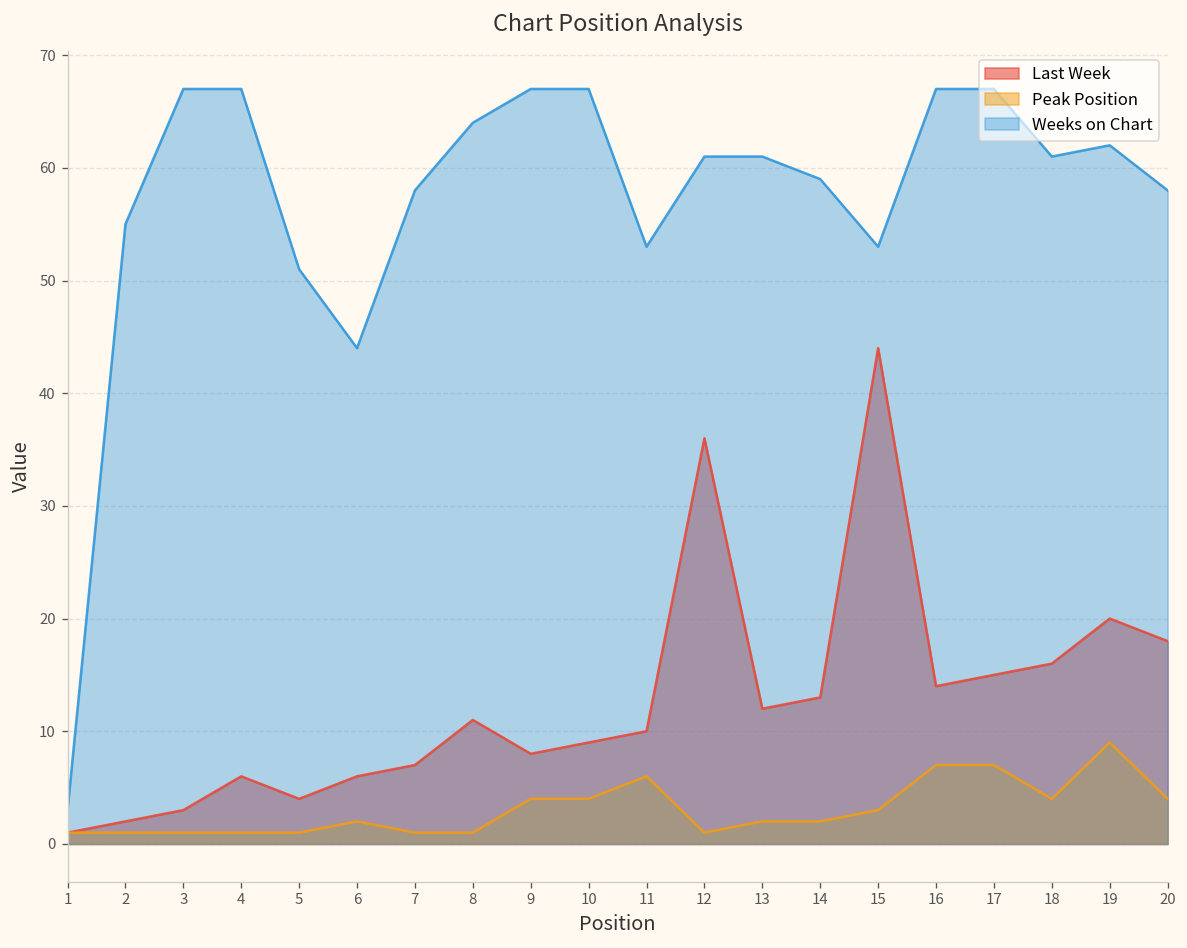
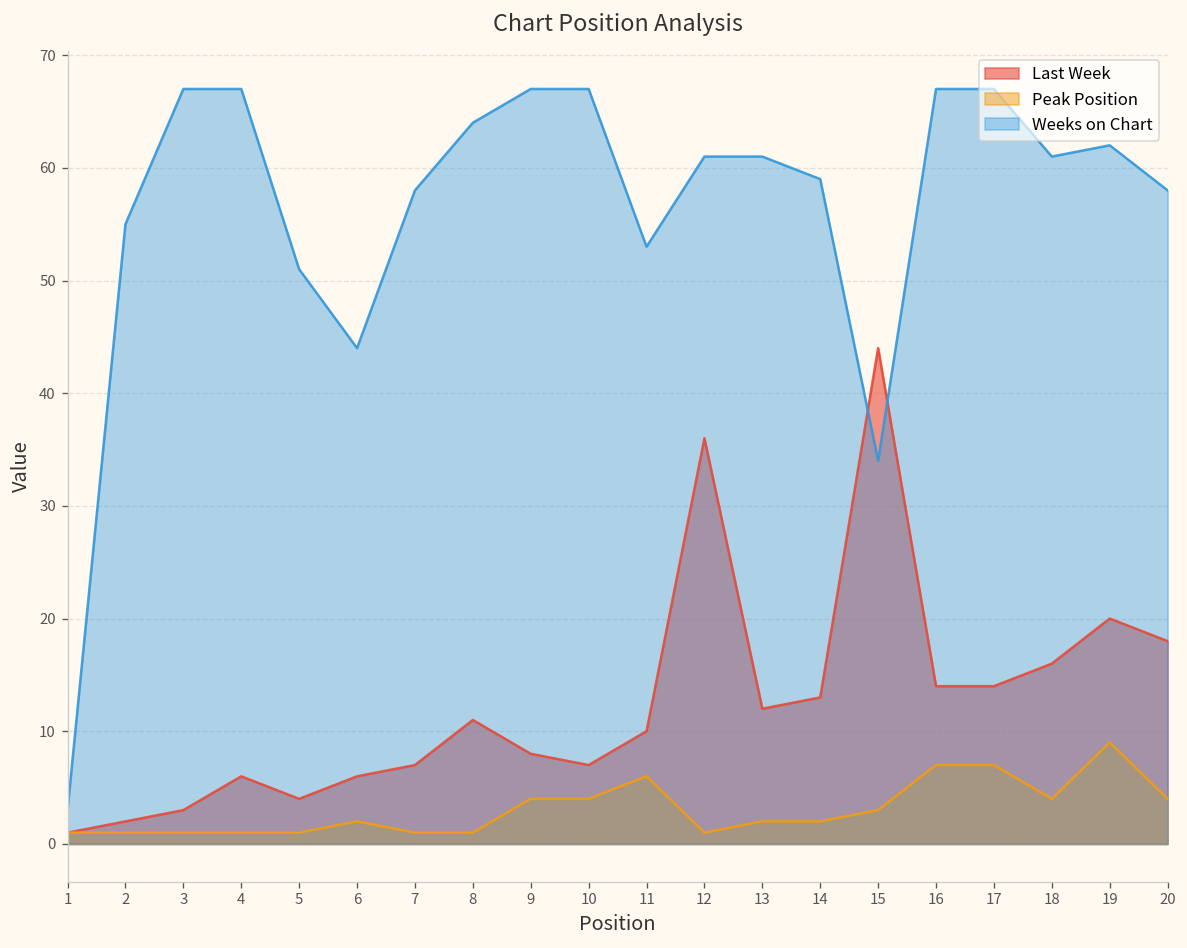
  {
    "Last Week": {
      "2": 2,
      "3": 3,
      "4": 6,
      "5": 4,
      "6": 6,
      "7": 7,
      "8": 11,
      "9": 8,
-     "10": 9,
+     "10": 7,
      "11": 10,
      "12": 36,
      "13": 12,
      "14": 13,
      "15": 44,
      "16": 14,
-     "17": 15,
+     "17": 14,
      "18": 16,
      "19": 20,
      "20": 18
    },
    "Peak Position": {
      "2": 1,
      "3": 1,
      "4": 1,
      "5": 1,
      "6": 2,
      "7": 1,
      "8": 1,
      "9": 4,
      "10": 4,
      "11": 6,
      "12": 1,
      "13": 2,
      "14": 2,
      "15": 3,
      "16": 7,
      "17": 7,
      "18": 4,
      "19": 9,
      "20": 4
    },
    "Weeks on Chart": {
      "1": 3,
      "2": 55,
      "3": 67,
      "4": 67,
      "5": 51,
      "6": 44,
      "7": 58,
      "8": 64,
      "9": 67,
      "10": 67,
      "11": 53,
      "12": 61,
      "13": 61,
      "14": 59,
-     "15": 53,
+     "15": 34,
      "16": 67,
      "18": 61,
      "19": 62,
      "20": 58
    }
  }
